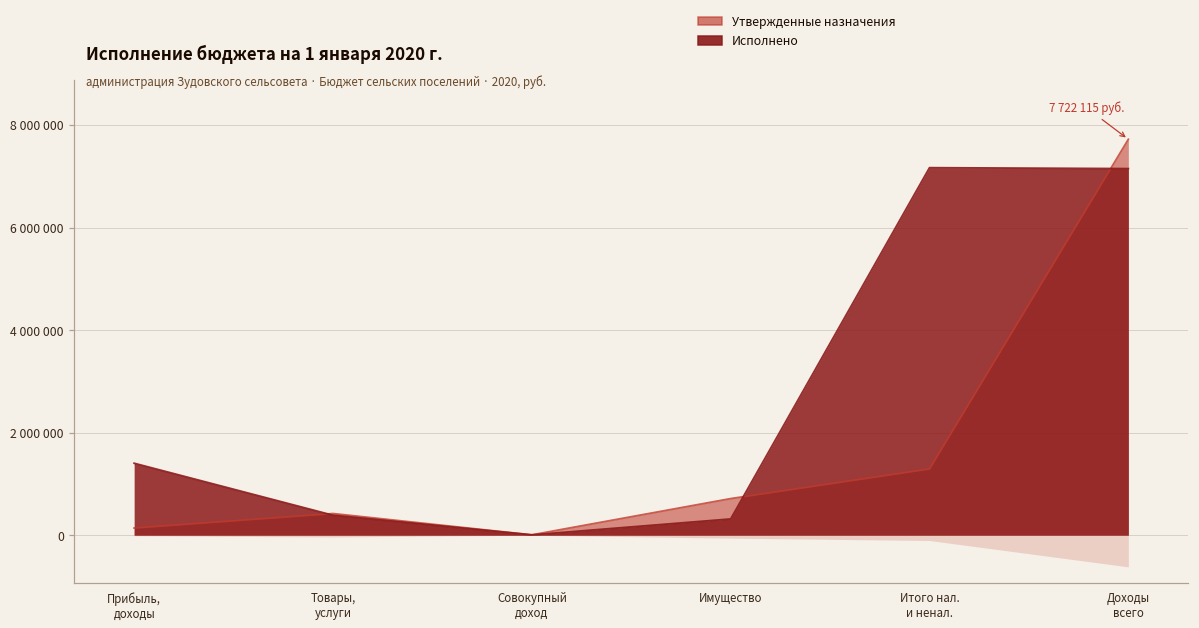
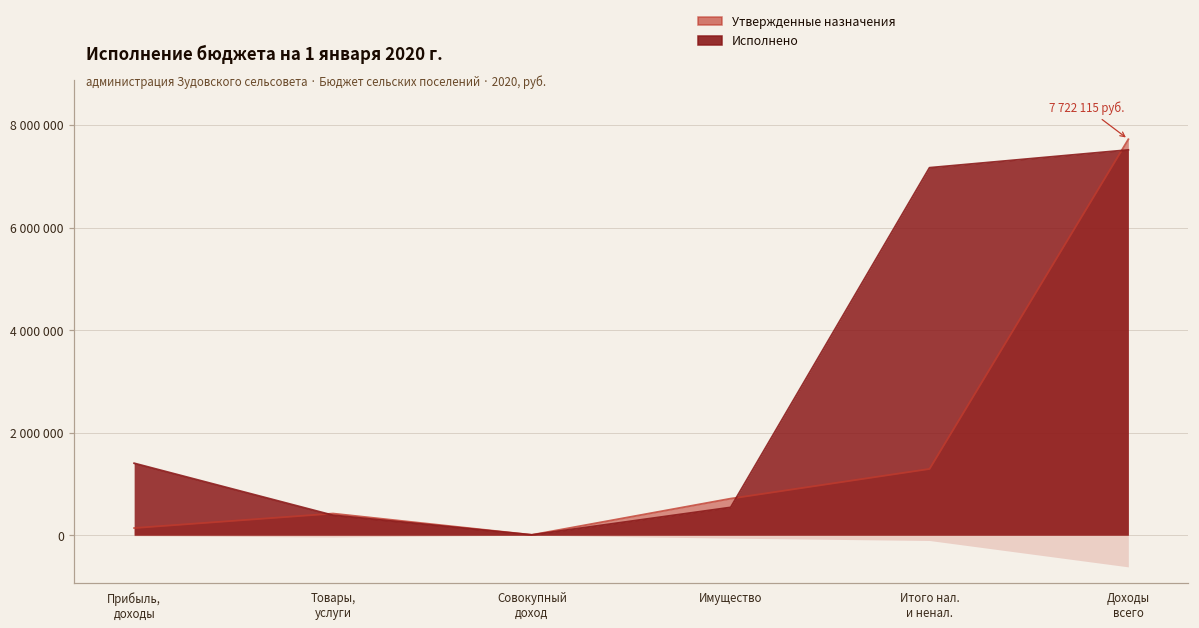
  {
    "Исполнено": {
      "Прибыль, доходы": 1400000,
-     "Имущество": 300000,
+     "Имущество": 500000,
      "Итого нал. и ненал.": 7200000,
-     "Доходы всего": 7200000
+     "Доходы всего": 7500000
    }
  }
